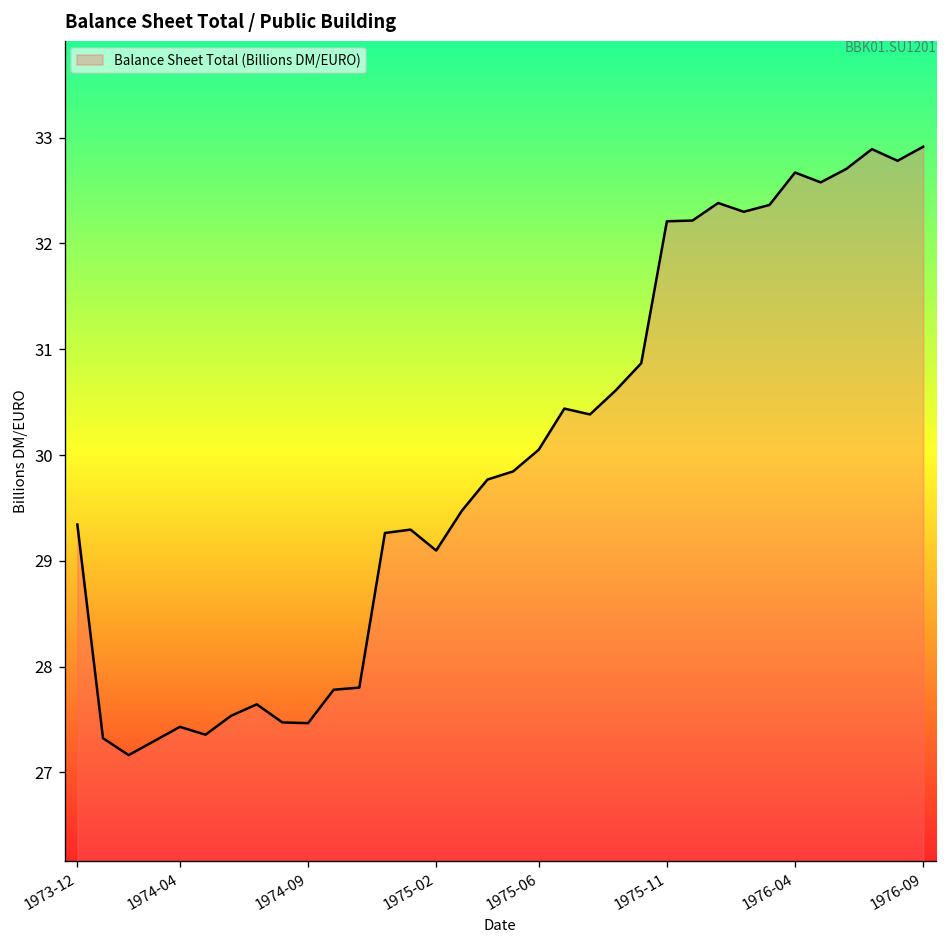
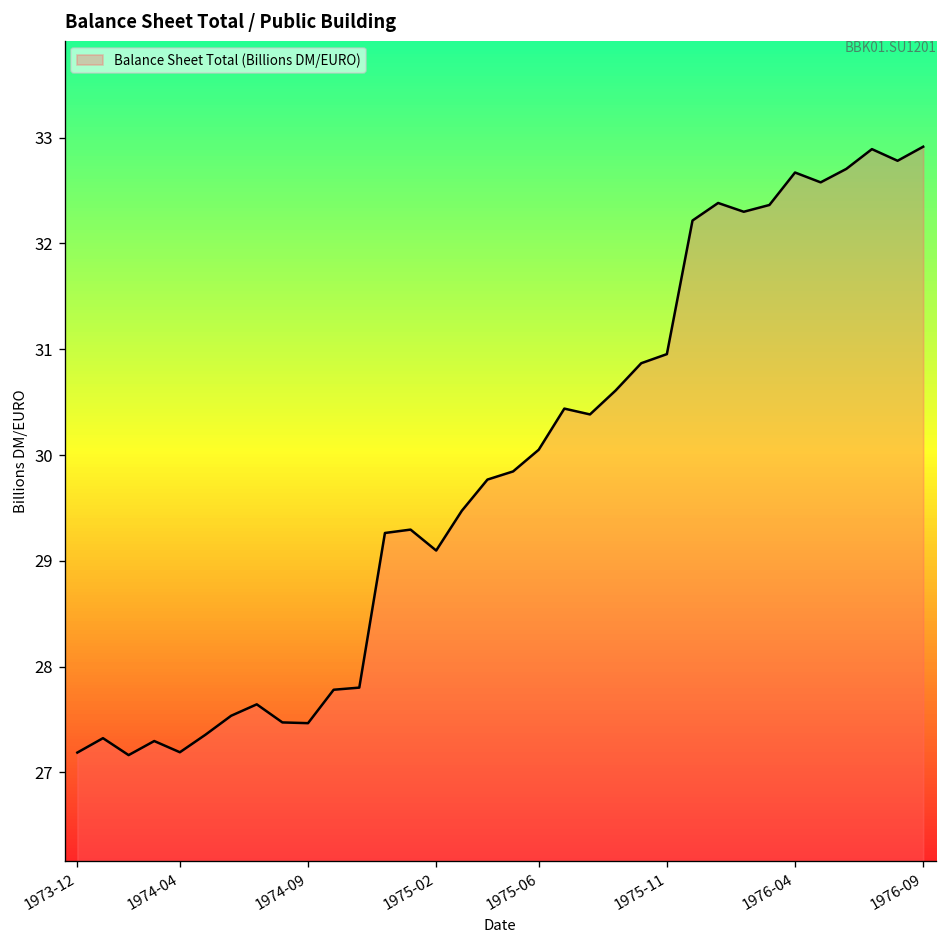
  {
-   "1973-12": 29.3,
-   "1974-04": 27.4,
+   "1973-12": 27.2,
+   "1974-04": 27.2,
    "1974-09": 27.5,
    "1975-02": 29.1,
    "1975-06": 30.1,
-   "1975-11": 32.2,
+   "1975-11": 31.0,
    "1976-04": 32.7,
    "1976-09": 32.9
  }
